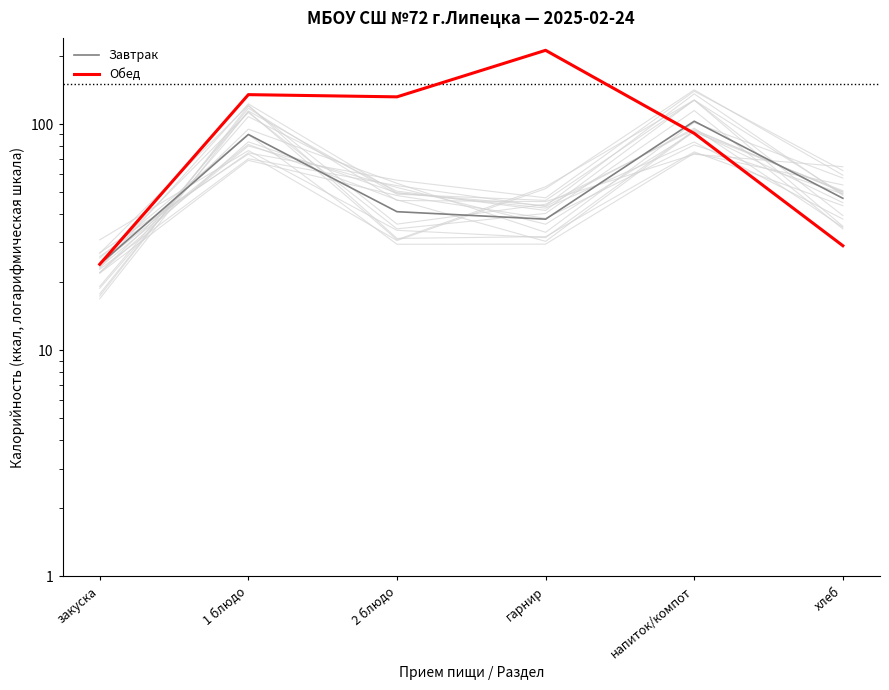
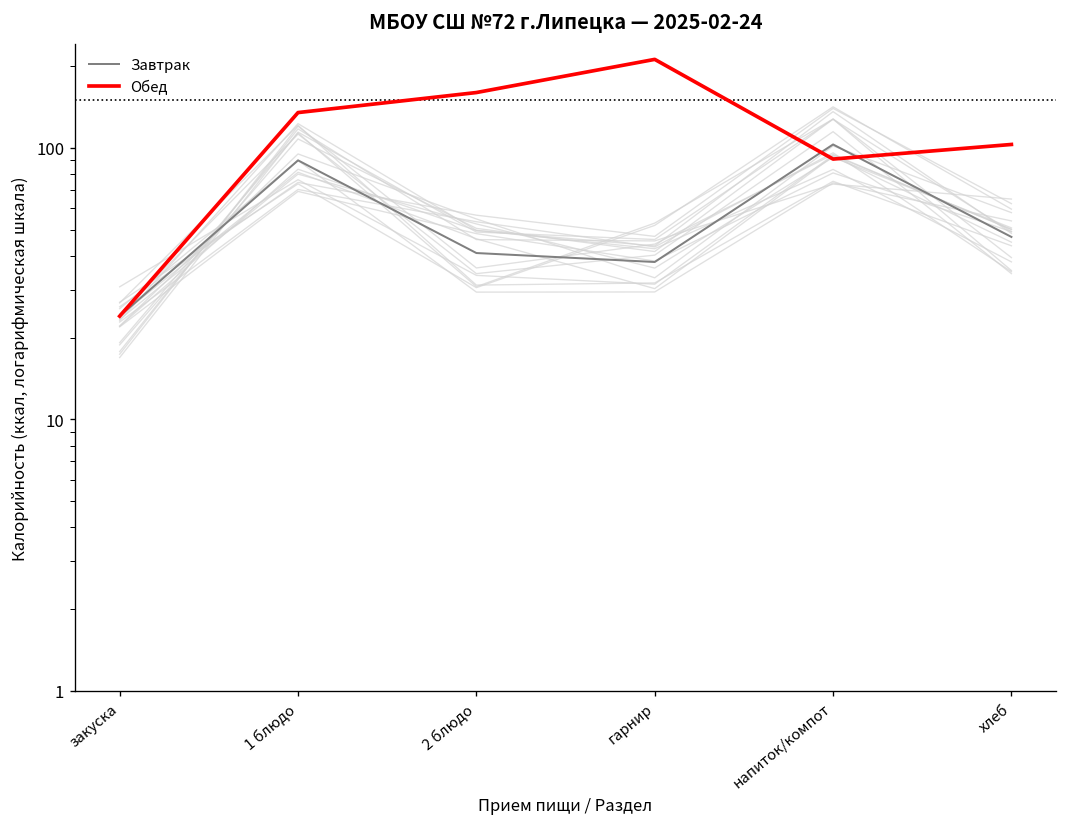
  {
    "Завтрак": {
      "2 блюдо": 41,
      "хлеб": 47
    },
    "Обед": {
      "1 блюдо": 140,
-     "2 блюдо": 130,
+     "2 блюдо": 160,
      "гарнир": 210,
-     "хлеб": 29
+     "хлеб": 100
    }
  }
